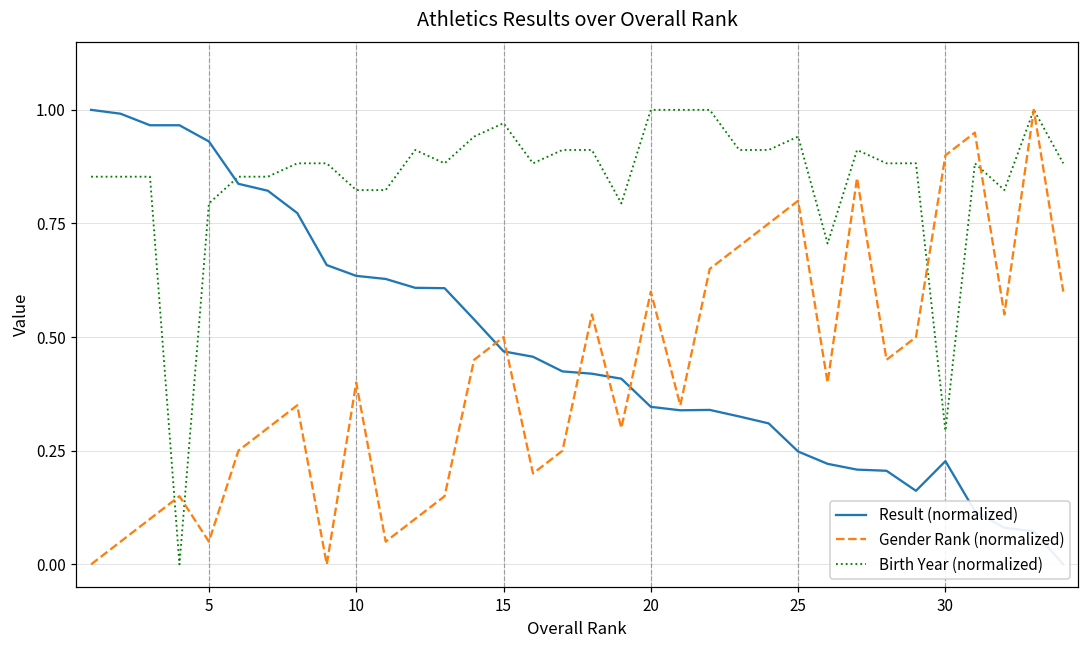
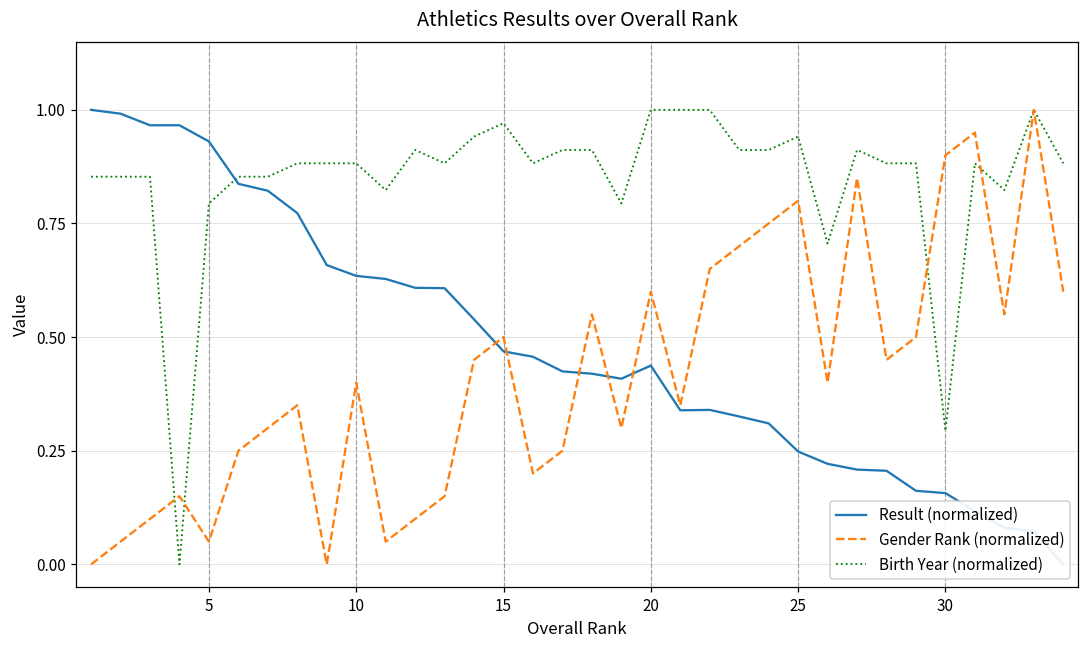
  {
    "Result (normalized)": {
      "5": 0.93,
      "10": 0.63,
      "15": 0.47,
-     "20": 0.35,
+     "20": 0.44,
      "25": 0.25,
-     "30": 0.23
+     "30": 0.16
    },
    "Gender Rank (normalized)": {
      "5": 0.05,
      "10": 0.40,
      "15": 0.50,
      "20": 0.60,
      "25": 0.80,
      "30": 0.90
    },
    "Birth Year (normalized)": {
      "5": 0.79,
-     "10": 0.82,
+     "10": 0.88,
      "15": 0.97,
      "20": 1.00,
      "25": 0.94,
      "30": 0.29
    }
  }
